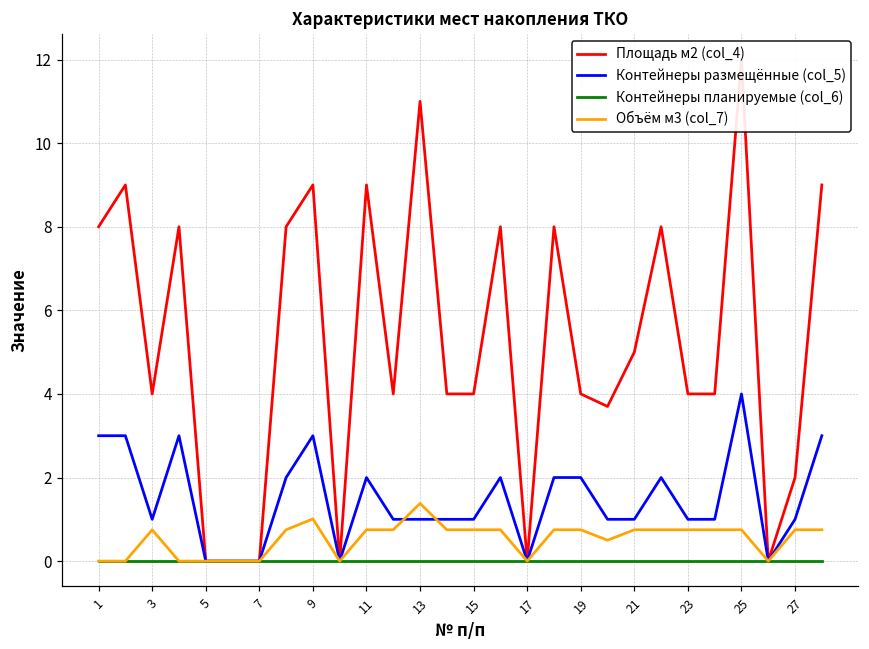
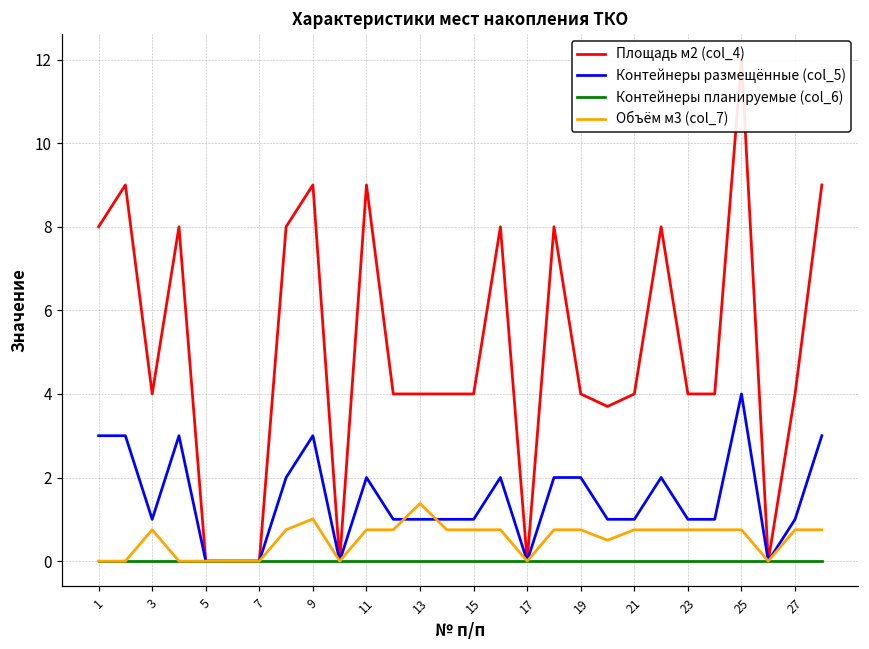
  {
    "Площадь м2 (col_4)": {
      "1": 8,
      "3": 4,
      "9": 9,
      "11": 9,
-     "13": 11,
+     "13": 4,
      "15": 4,
      "19": 4,
-     "21": 5,
+     "21": 4,
      "23": 4,
-     "27": 2
+     "27": 4
    },
    "Контейнеры размещённые (col_5)": {
      "1": 3,
      "3": 1,
      "9": 3,
      "11": 2,
      "13": 1,
      "15": 1,
      "19": 2,
      "21": 1,
      "23": 1,
      "25": 4,
      "27": 1
    },
    "Контейнеры планируемые (col_6)": {
      "3": 0,
      "9": 0,
      "11": 0,
      "13": 0,
      "15": 0,
      "19": 0,
      "21": 0,
      "23": 0,
      "25": 0,
      "27": 0
    },
    "Объём м3 (col_7)": {
      "3": 0.8,
      "9": 1,
      "11": 0.8,
      "13": 1.4,
      "15": 0.8,
      "19": 0.8,
      "21": 0.8,
      "23": 0.8,
      "25": 0.8,
      "27": 0.8
    }
  }
